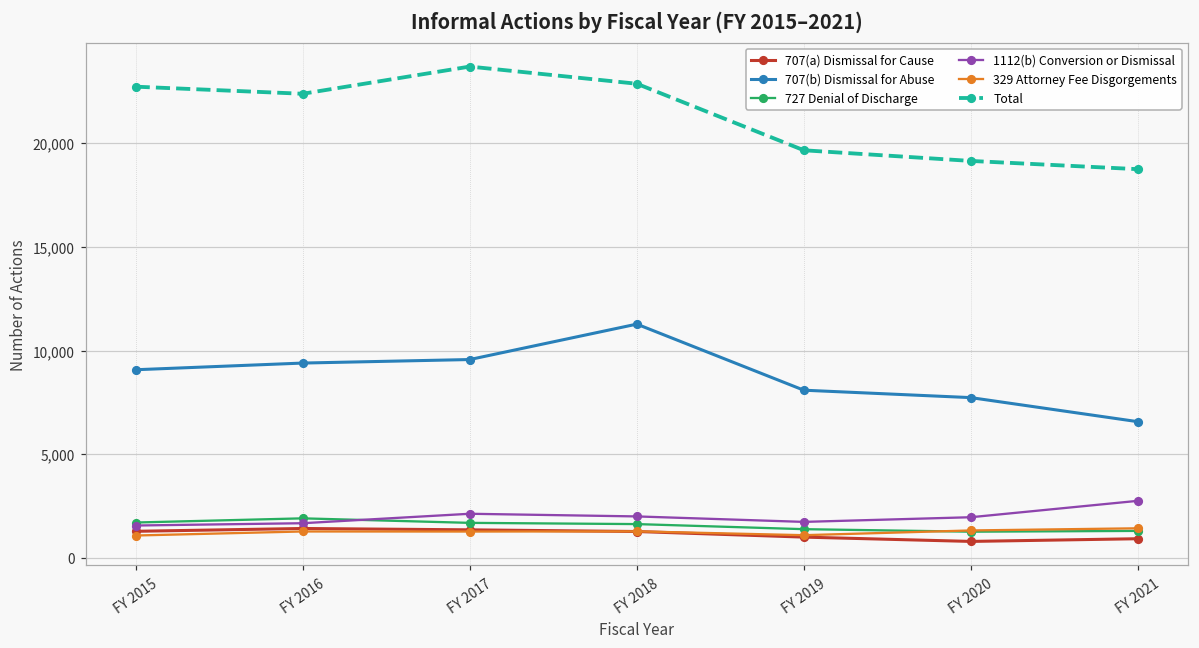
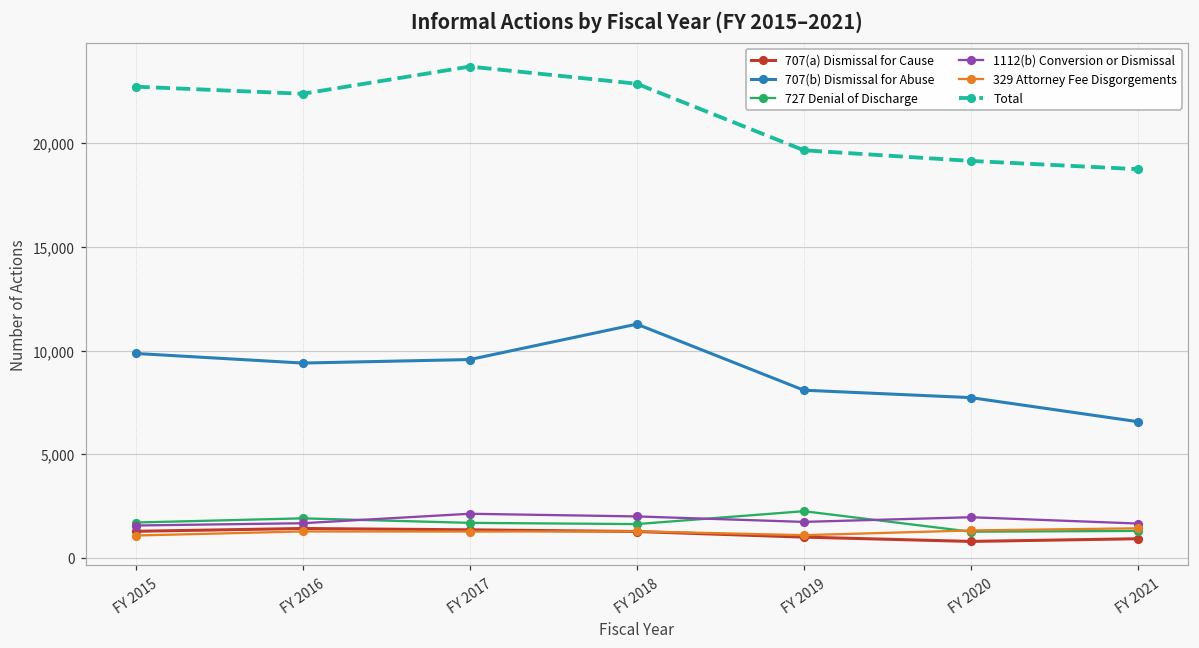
  {
    "707(a) Dismissal for Cause": {
      "FY 2015": "1,300",
      "FY 2016": "1,400",
      "FY 2020": "800",
      "FY 2021": "900"
    },
    "707(b) Dismissal for Abuse": {
-     "FY 2015": "9,100",
+     "FY 2015": "9,900",
      "FY 2016": "9,400",
      "FY 2017": "9,600",
      "FY 2018": "11,300",
      "FY 2019": "8,100",
      "FY 2020": "7,700",
      "FY 2021": "6,600"
    },
    "727 Denial of Discharge": {
      "FY 2015": "1,700",
      "FY 2016": "1,900",
      "FY 2017": "1,700",
      "FY 2018": "1,600",
-     "FY 2019": "1,400"
+     "FY 2019": "2,300"
    },
    "1112(b) Conversion or Dismissal": {
      "FY 2015": "1,600",
      "FY 2016": "1,700",
      "FY 2017": "2,100",
      "FY 2018": "2,000",
      "FY 2019": "1,700",
      "FY 2020": "2,000",
-     "FY 2021": "2,800"
+     "FY 2021": "1,700"
    },
    "329 Attorney Fee Disgorgements": {
      "FY 2015": "1,100",
      "FY 2016": "1,300"
    },
    "Total": {
      "FY 2015": "22,700",
      "FY 2016": "22,400",
      "FY 2017": "23,700",
      "FY 2018": "22,900",
      "FY 2019": "19,700",
      "FY 2020": "19,100",
      "FY 2021": "18,700"
    }
  }
